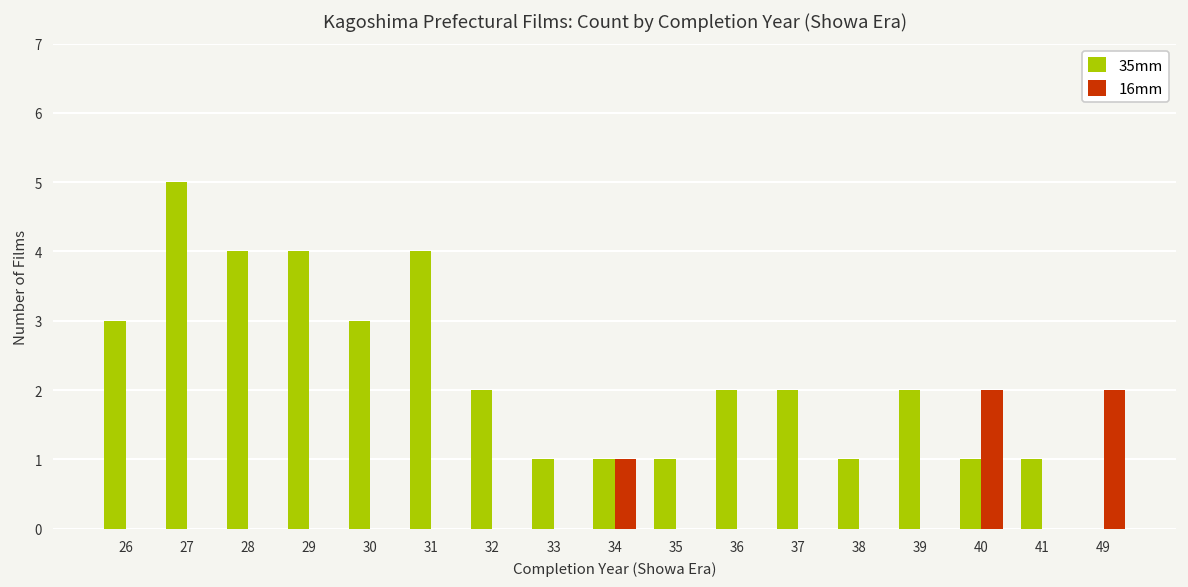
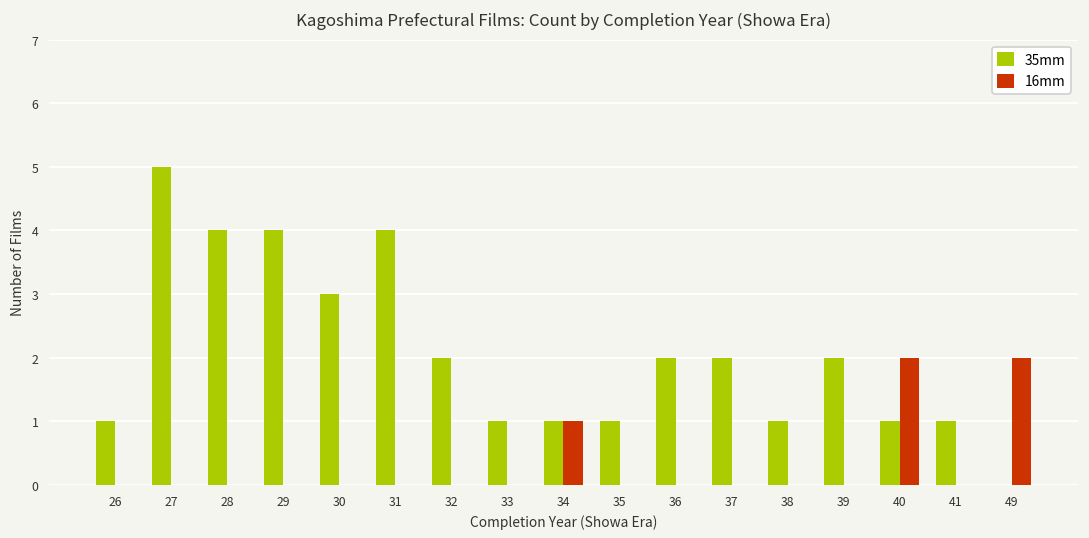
  {
    "35mm": {
-     "26": 3,
+     "26": 1,
      "27": 5,
      "28": 4,
      "29": 4,
      "30": 3,
      "31": 4,
      "32": 2,
      "33": 1,
      "34": 1,
      "35": 1,
      "36": 2,
      "37": 2,
      "38": 1,
      "39": 2,
      "40": 1,
      "41": 1,
      "49": 0
    },
    "16mm": {
      "26": 0,
      "27": 0,
      "28": 0,
      "29": 0,
      "30": 0,
      "31": 0,
      "32": 0,
      "33": 0,
      "34": 1,
      "35": 0,
      "36": 0,
      "37": 0,
      "38": 0,
      "39": 0,
      "40": 2,
      "41": 0,
      "49": 2
    }
  }
